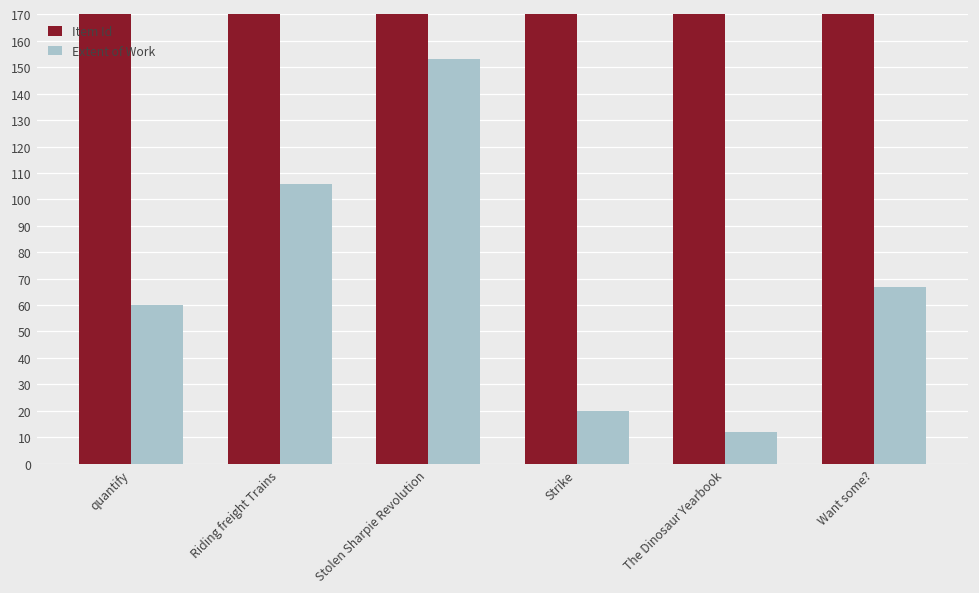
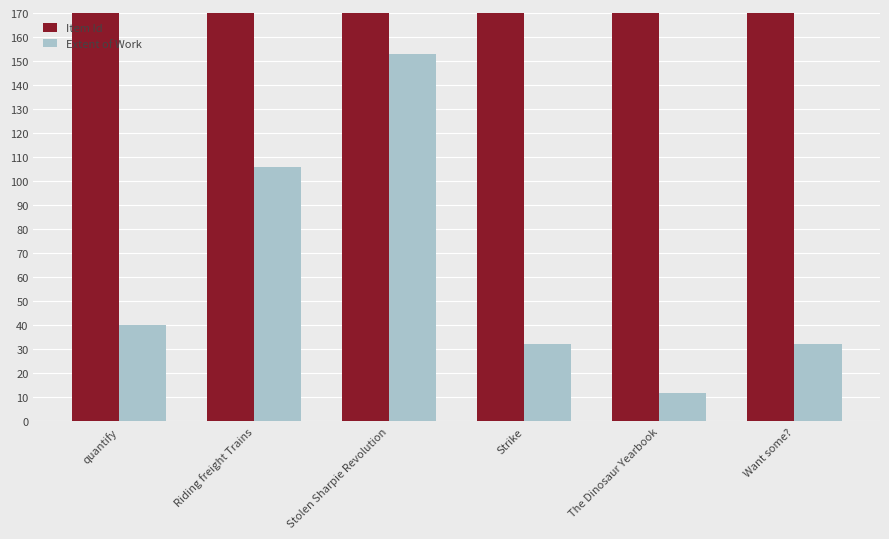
  {
    "Extent of Work": {
-     "quantify": 60,
+     "quantify": 40,
      "Riding freight Trains": 106,
      "Stolen Sharpie Revolution": 153,
-     "Strike": 20,
+     "Strike": 32,
      "The Dinosaur Yearbook": 12,
-     "Want some?": 67
+     "Want some?": 32
    }
  }
